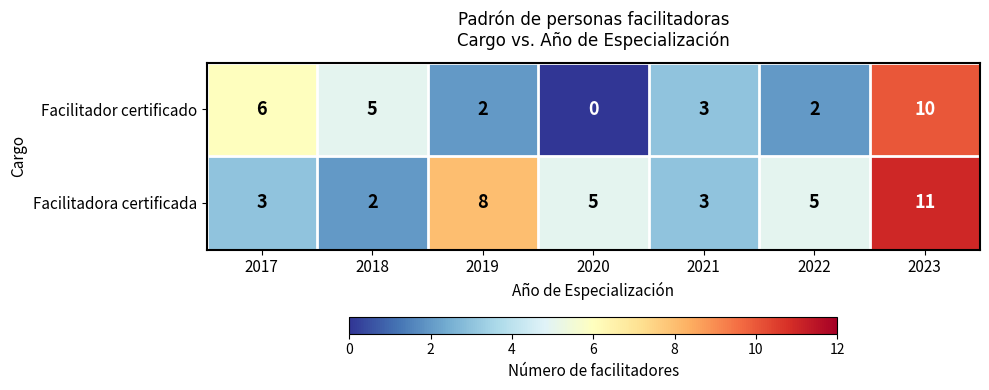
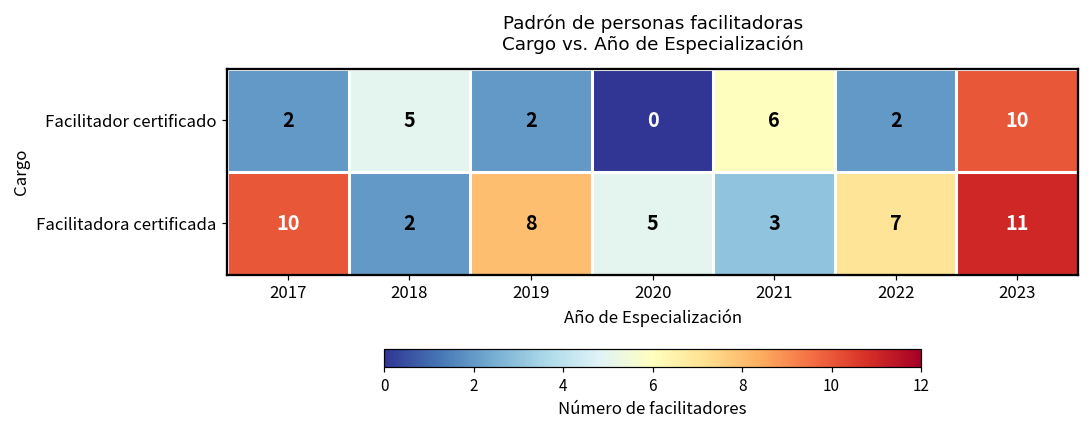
  {
    "Facilitador certificado": {
-     "2017": 6,
+     "2017": 2,
      "2018": 5,
      "2019": 2,
      "2020": 0,
-     "2021": 3,
+     "2021": 6,
      "2022": 2,
      "2023": 10
    },
    "Facilitadora certificada": {
-     "2017": 3,
+     "2017": 10,
      "2018": 2,
      "2019": 8,
      "2020": 5,
      "2021": 3,
-     "2022": 5,
+     "2022": 7,
      "2023": 11
    }
  }
